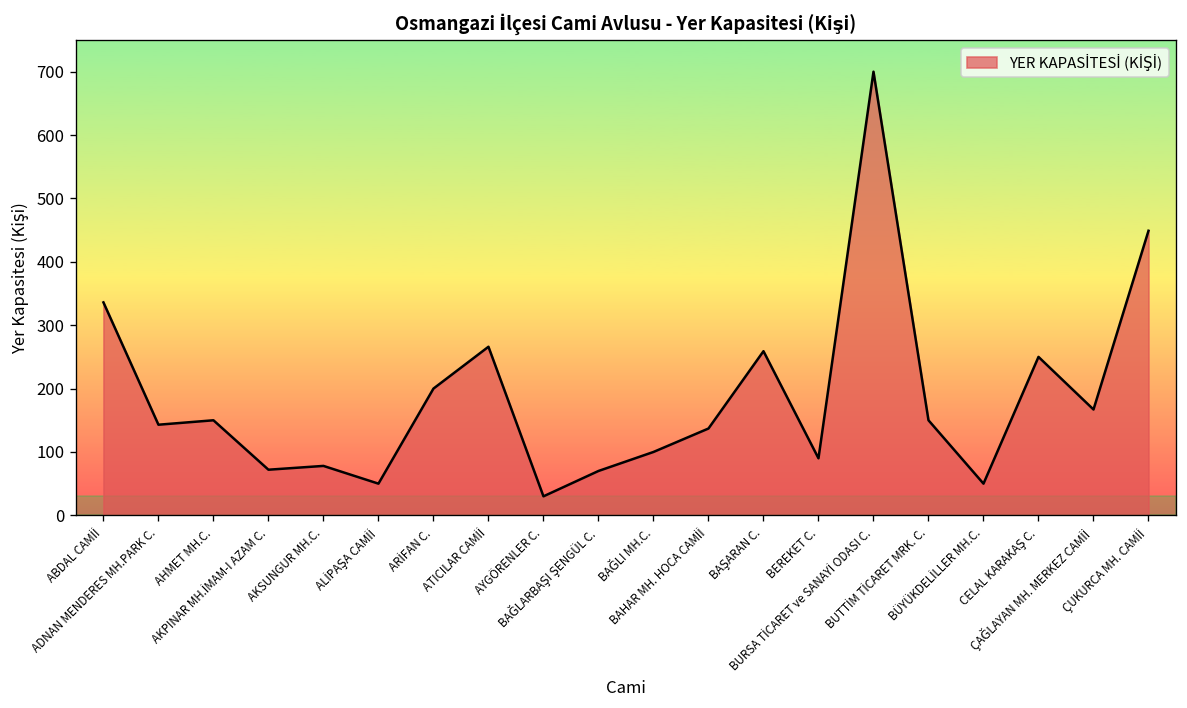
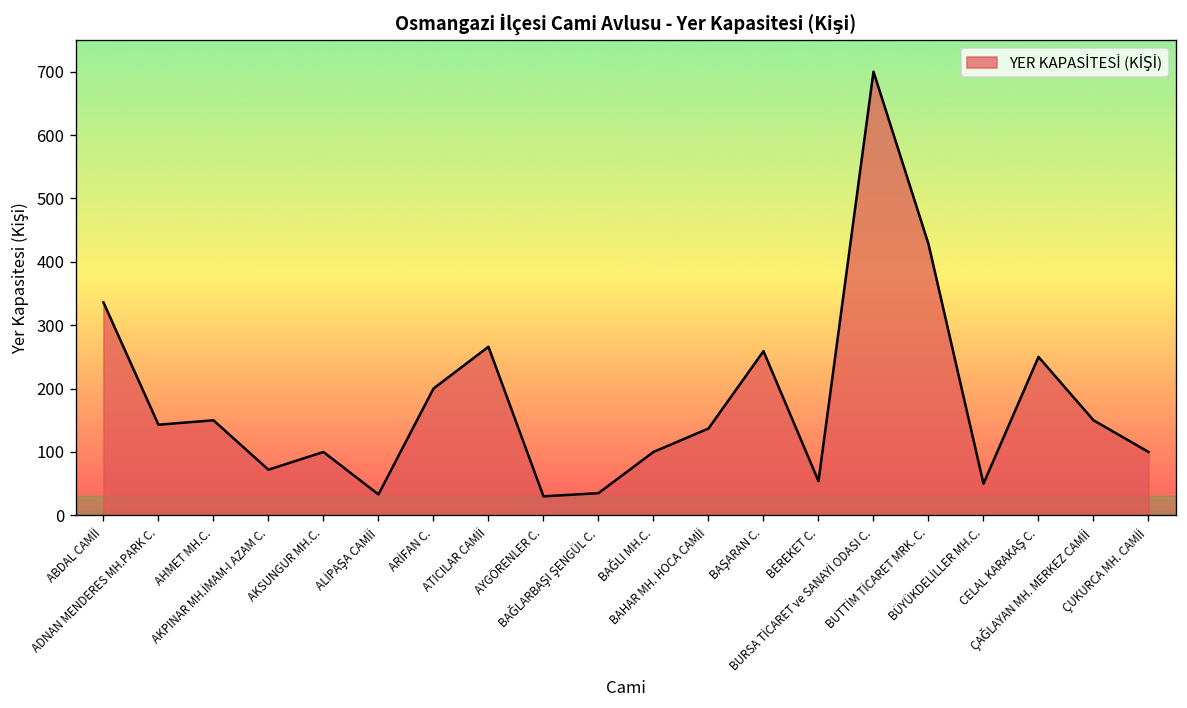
  {
    "ABDAL CAMİİ": 340,
    "ADNAN MENDERES MH.PARK C.": 140,
    "AHMET MH.C.": 150,
    "AKPINAR MH.İMAM-I AZAM C.": 70,
-   "AKSUNGUR MH.C.": 80,
-   "ALİPAŞA CAMİİ": 50,
+   "AKSUNGUR MH.C.": 100,
+   "ALİPAŞA CAMİİ": 30,
    "ARİFAN C.": 200,
    "ATICILAR CAMİİ": 270,
    "AYGÖRENLER C.": 30,
-   "BAĞLARBAŞI ŞENGÜL C.": 70,
+   "BAĞLARBAŞI ŞENGÜL C.": 40,
    "BAĞLI MH.C.": 100,
    "BAHAR MH. HOCA CAMİİ": 140,
    "BAŞARAN C.": 260,
-   "BEREKET C.": 90,
+   "BEREKET C.": 50,
    "BURSA TİCARET ve SANAYİ ODASI C.": 700,
-   "BUTTİM TİCARET MRK. C.": 150,
+   "BUTTİM TİCARET MRK. C.": 430,
    "BÜYÜKDELİLLER MH.C.": 50,
    "CELAL KARAKAŞ C.": 250,
-   "ÇAĞLAYAN MH. MERKEZ CAMİİ": 170,
-   "ÇUKURCA MH. CAMİİ": 450
+   "ÇAĞLAYAN MH. MERKEZ CAMİİ": 150,
+   "ÇUKURCA MH. CAMİİ": 100
  }
